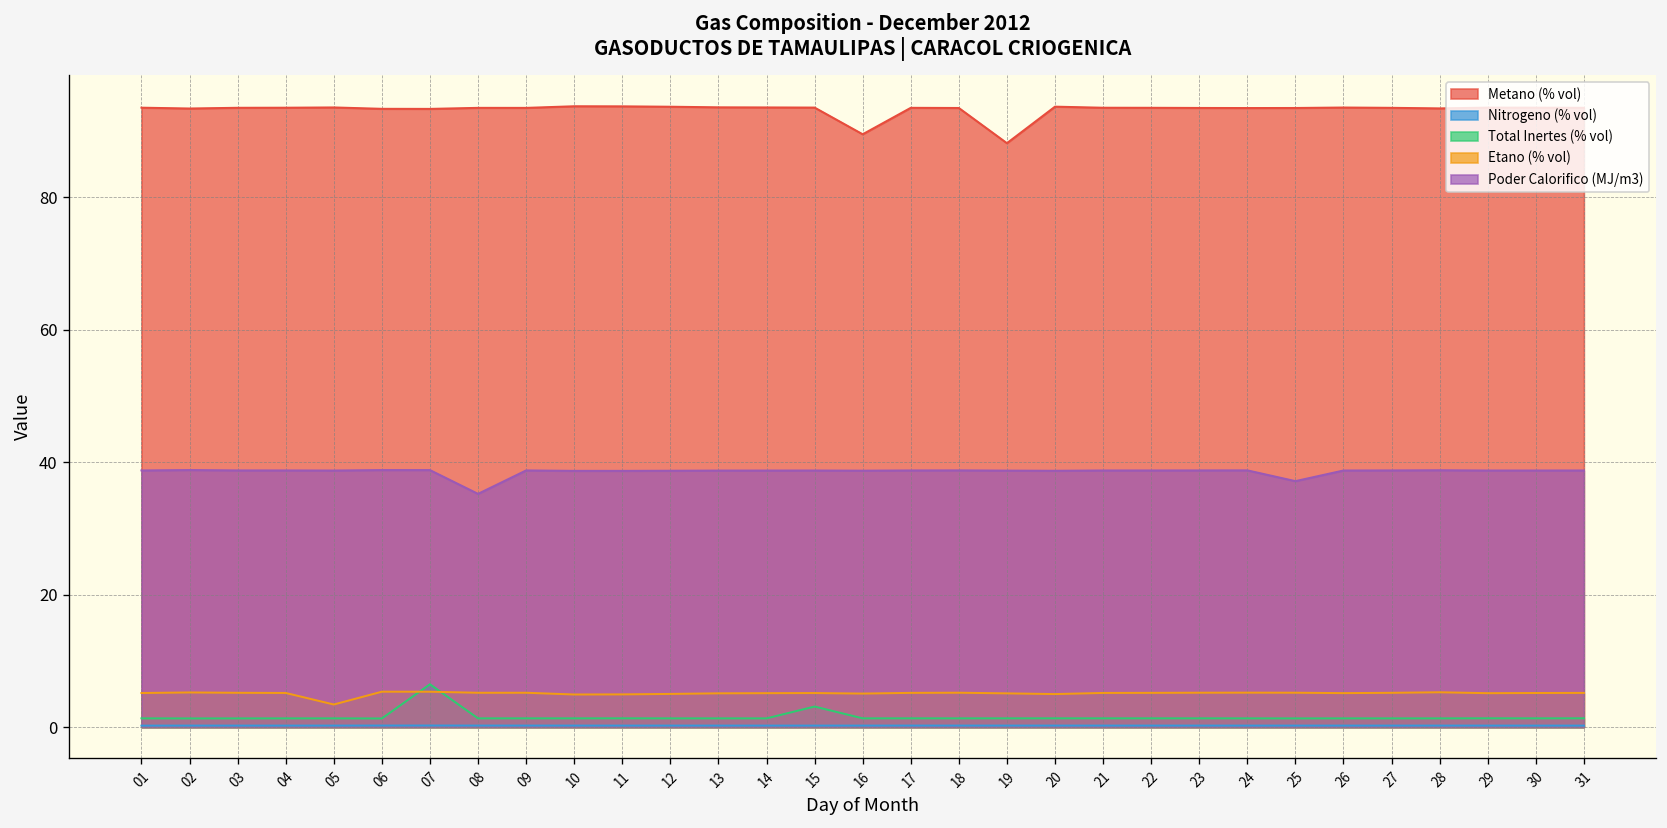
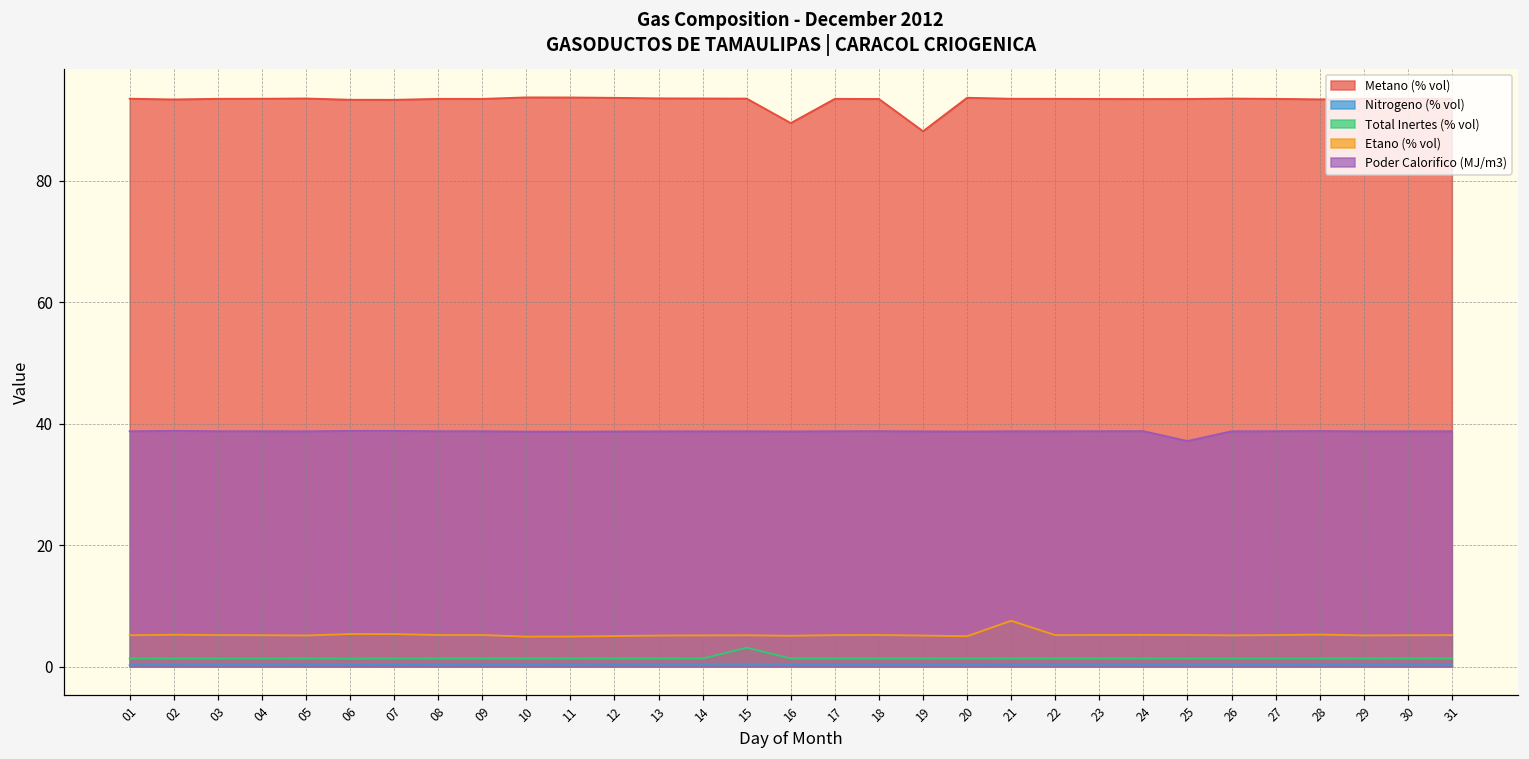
  {
    "Metano (% vol)": {
      "01": 94,
      "02": 93,
      "03": 93,
      "04": 94,
      "05": 94,
      "06": 93,
      "07": 93,
      "08": 93,
      "09": 93,
      "10": 94,
      "11": 94,
      "12": 94,
      "13": 94,
      "14": 94,
      "15": 94,
      "16": 89,
      "17": 93,
      "18": 93,
      "19": 88,
      "20": 94,
      "21": 94,
      "22": 93,
      "23": 93,
      "24": 93,
      "25": 93,
      "26": 94,
      "27": 93,
      "28": 93
    },
    "Nitrogeno (% vol)": {
      "01": 0,
      "02": 0,
      "03": 0,
      "04": 0,
      "05": 0,
      "06": 0,
      "07": 0,
      "08": 0,
      "09": 0,
      "10": 0,
      "11": 0,
      "12": 0,
      "13": 0,
      "14": 0,
      "15": 0,
      "16": 0,
      "17": 0,
      "18": 0,
      "19": 0,
      "20": 0,
      "21": 0,
      "22": 0,
      "23": 0,
      "24": 0,
      "25": 0,
      "26": 0,
      "27": 0,
      "28": 0,
      "29": 0,
      "30": 0,
      "31": 0
    },
    "Total Inertes (% vol)": {
      "01": 1,
      "02": 1,
      "03": 1,
      "04": 1,
      "05": 1,
      "06": 1,
-     "07": 6,
+     "07": 1,
      "08": 1,
      "09": 1,
      "10": 1,
      "11": 1,
      "12": 1,
      "13": 1,
      "14": 1,
      "15": 3,
      "16": 1,
      "17": 1,
      "18": 1,
      "19": 1,
      "20": 1,
      "21": 1,
      "22": 1,
      "23": 1,
      "24": 1,
      "25": 1,
      "26": 1,
      "27": 1,
      "28": 1,
      "29": 1,
      "30": 1,
      "31": 1
    },
    "Etano (% vol)": {
      "01": 5,
      "02": 5,
      "03": 5,
      "04": 5,
-     "05": 3,
+     "05": 5,
      "06": 5,
      "07": 5,
      "08": 5,
      "09": 5,
      "10": 5,
      "11": 5,
      "12": 5,
      "13": 5,
      "14": 5,
      "15": 5,
      "16": 5,
      "17": 5,
      "18": 5,
      "19": 5,
      "20": 5,
-     "21": 5,
+     "21": 8,
      "22": 5,
      "23": 5,
      "24": 5,
      "25": 5,
      "26": 5,
      "27": 5,
      "28": 5,
      "29": 5,
      "30": 5,
      "31": 5
    },
    "Poder Calorifico (MJ/m3)": {
      "01": 39,
      "02": 39,
      "03": 39,
      "04": 39,
      "05": 39,
      "06": 39,
      "07": 39,
-     "08": 35,
+     "08": 39,
      "09": 39,
      "10": 39,
      "11": 39,
      "12": 39,
      "13": 39,
      "14": 39,
      "15": 39,
      "16": 39,
      "17": 39,
      "18": 39,
      "19": 39,
      "20": 39,
      "21": 39,
      "22": 39,
      "23": 39,
      "24": 39,
      "25": 37,
      "26": 39,
      "27": 39,
      "28": 39,
      "29": 39,
      "30": 39,
      "31": 39
    }
  }
